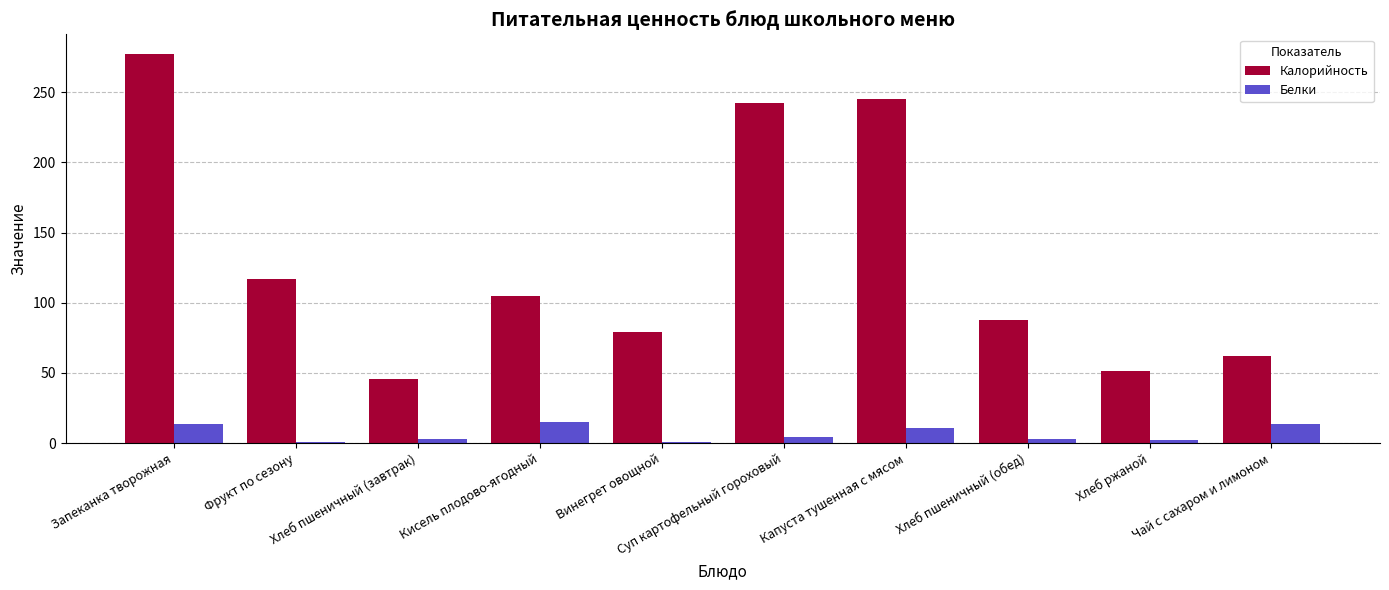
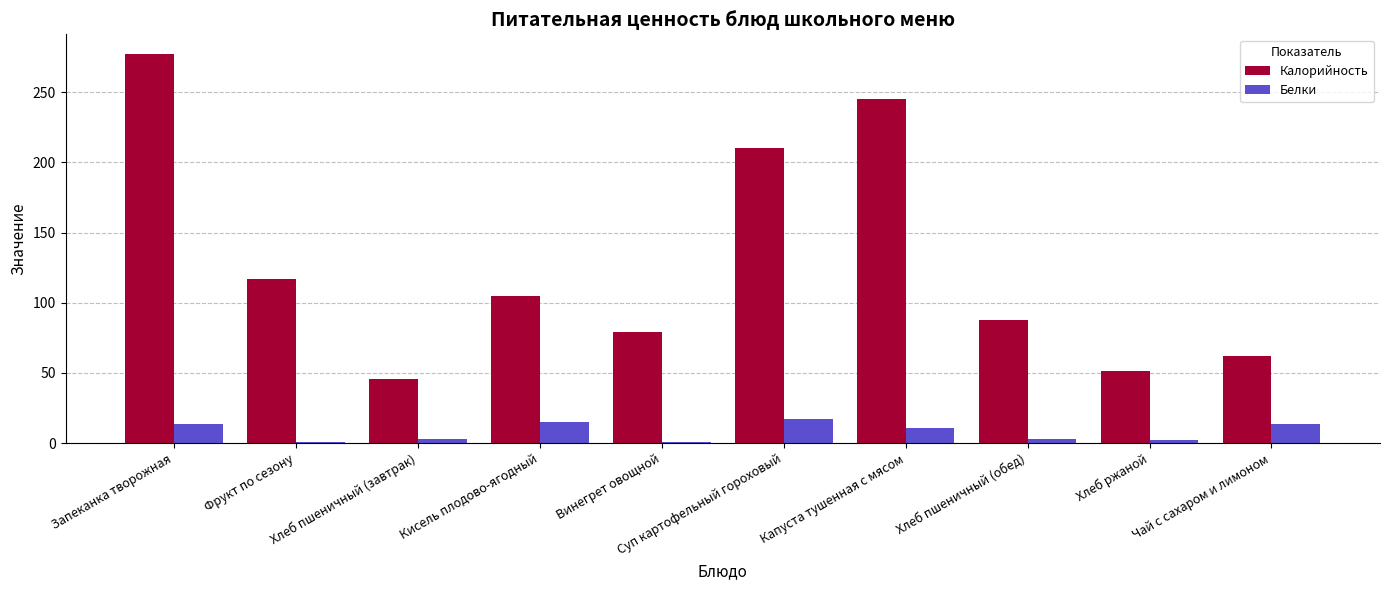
  {
    "Калорийность": {
      "Запеканка творожная": 277,
      "Фрукт по сезону": 117,
      "Хлеб пшеничный (завтрак)": 45,
      "Кисель плодово-ягодный": 105,
      "Винегрет овощной": 79,
-     "Суп картофельный гороховый": 242,
+     "Суп картофельный гороховый": 210,
      "Капуста тушенная с мясом": 245,
      "Хлеб пшеничный (обед)": 88,
      "Хлеб ржаной": 51,
      "Чай с сахаром и лимоном": 62
    },
    "Белки": {
      "Запеканка творожная": 14,
      "Хлеб пшеничный (завтрак)": 3,
      "Кисель плодово-ягодный": 15,
-     "Суп картофельный гороховый": 5,
+     "Суп картофельный гороховый": 17,
      "Капуста тушенная с мясом": 11,
      "Хлеб пшеничный (обед)": 3,
      "Хлеб ржаной": 2,
      "Чай с сахаром и лимоном": 14
    }
  }
